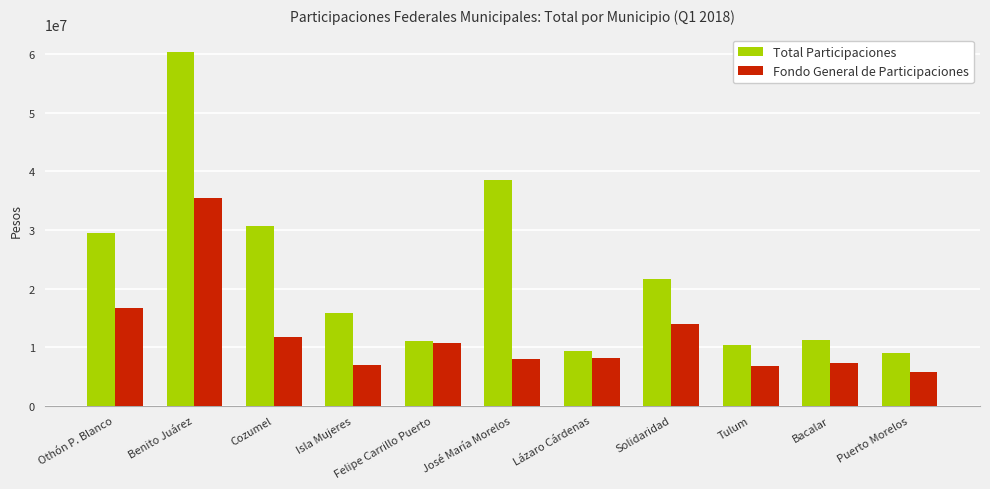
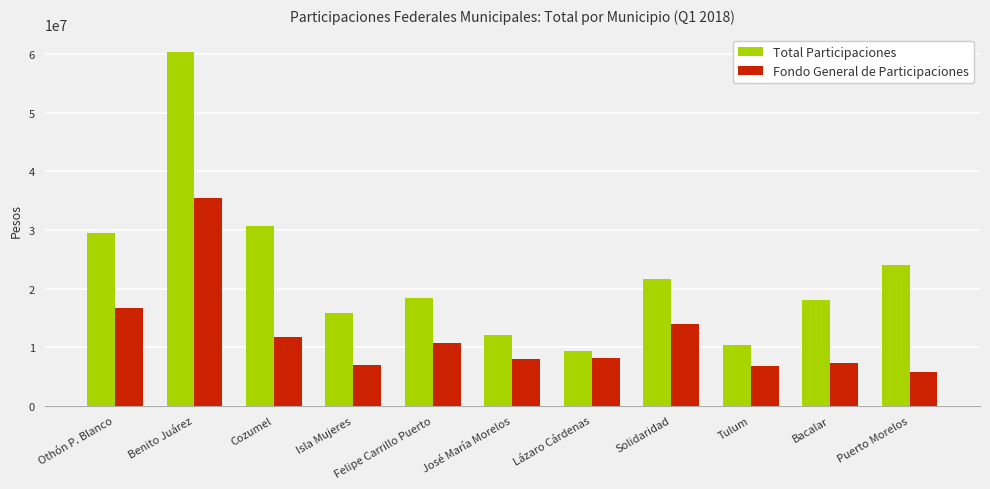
  {
    "Total Participaciones": {
      "Othón P. Blanco": 30000000,
      "Benito Juárez": 60000000,
      "Cozumel": 31000000,
      "Isla Mujeres": 16000000,
-     "Felipe Carrillo Puerto": 11000000,
-     "José María Morelos": 39000000,
+     "Felipe Carrillo Puerto": 18000000,
+     "José María Morelos": 12000000,
      "Lázaro Cárdenas": 9000000,
      "Solidaridad": 22000000,
      "Tulum": 10000000,
-     "Bacalar": 11000000,
-     "Puerto Morelos": 9000000
+     "Bacalar": 18000000,
+     "Puerto Morelos": 24000000
    },
    "Fondo General de Participaciones": {
      "Othón P. Blanco": 17000000,
      "Benito Juárez": 36000000,
      "Cozumel": 12000000,
      "Isla Mujeres": 7000000,
      "Felipe Carrillo Puerto": 11000000,
      "José María Morelos": 8000000,
      "Lázaro Cárdenas": 8000000,
      "Solidaridad": 14000000,
      "Tulum": 7000000,
      "Bacalar": 7000000,
      "Puerto Morelos": 6000000
    }
  }
